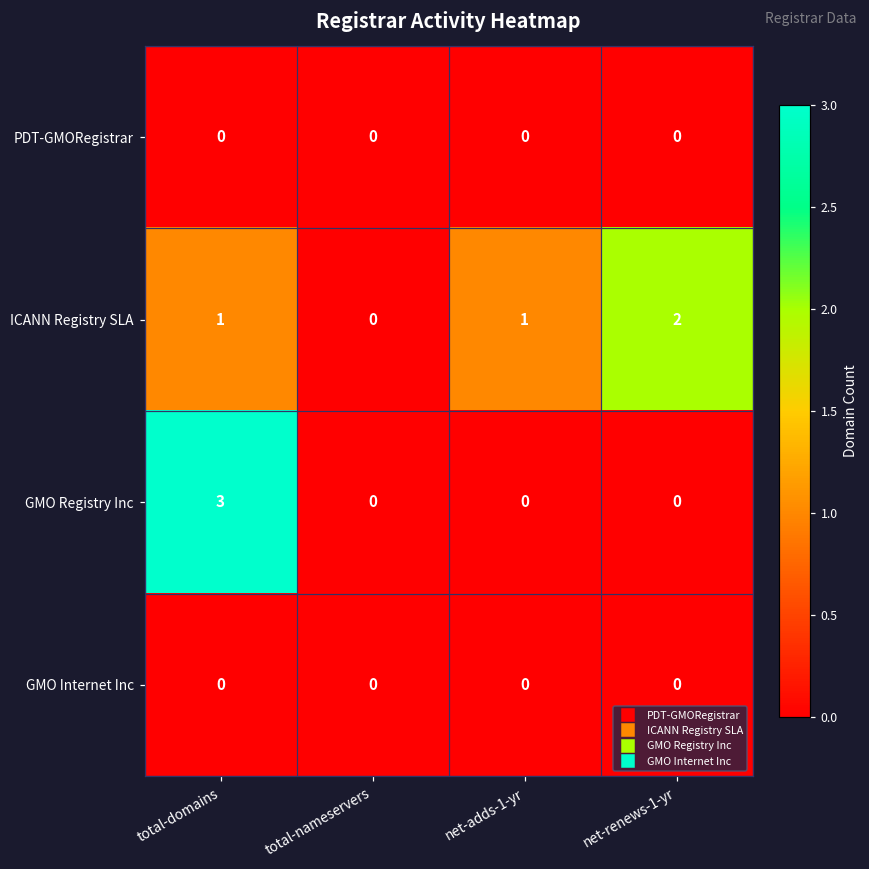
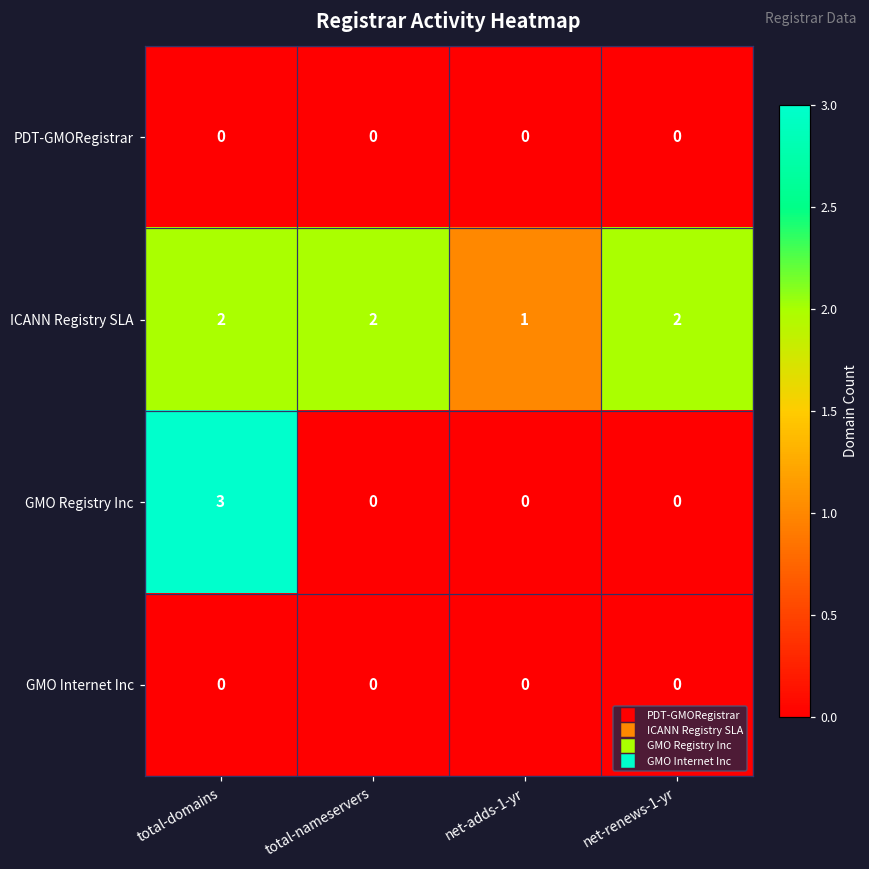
  {
    "PDT-GMORegistrar": {
      "total-domains": 0,
      "total-nameservers": 0,
      "net-adds-1-yr": 0,
      "net-renews-1-yr": 0
    },
    "ICANN Registry SLA": {
-     "total-domains": 1,
-     "total-nameservers": 0,
+     "total-domains": 2,
+     "total-nameservers": 2,
      "net-adds-1-yr": 1,
      "net-renews-1-yr": 2
    },
    "GMO Registry Inc": {
      "total-domains": 3,
      "total-nameservers": 0,
      "net-adds-1-yr": 0,
      "net-renews-1-yr": 0
    },
    "GMO Internet Inc": {
      "total-domains": 0,
      "total-nameservers": 0,
      "net-adds-1-yr": 0,
      "net-renews-1-yr": 0
    }
  }
